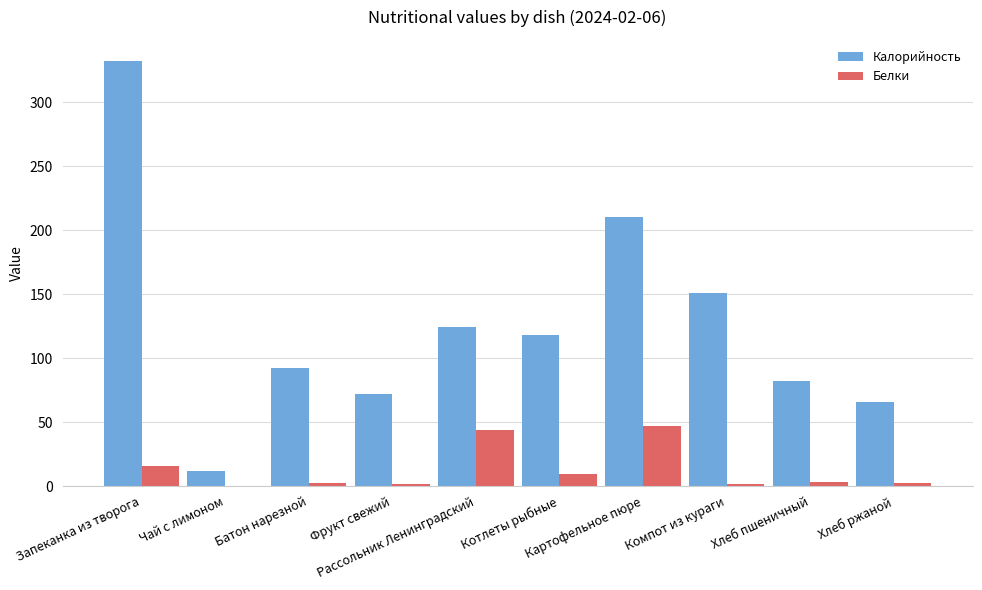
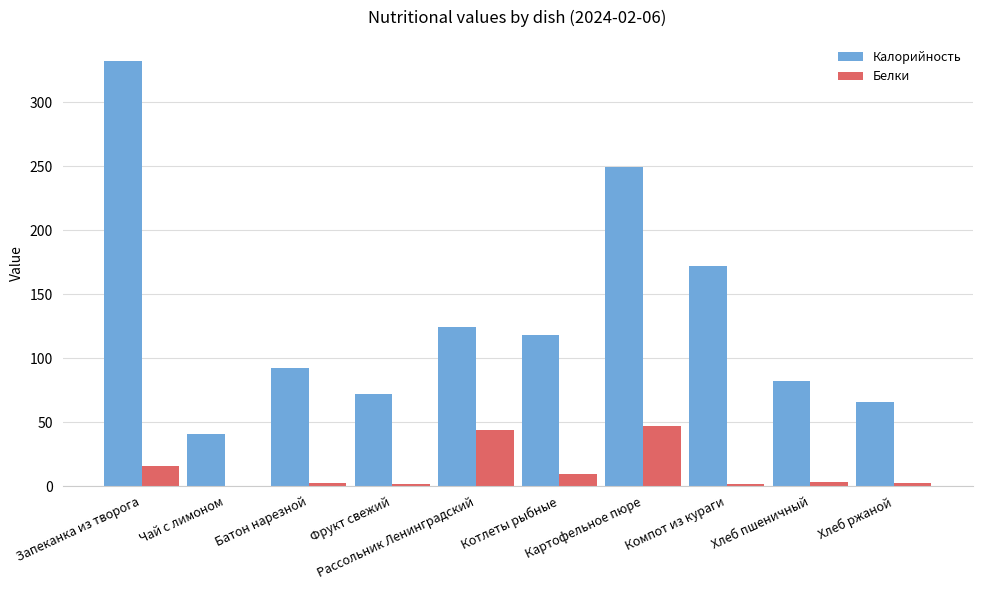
  {
    "Калорийность": {
      "Запеканка из творога": 332,
-     "Чай с лимоном": 12,
+     "Чай с лимоном": 41,
      "Батон нарезной": 92,
      "Фрукт свежий": 72,
      "Рассольник Ленинградский": 124,
      "Котлеты рыбные": 118,
-     "Картофельное пюре": 210,
-     "Компот из кураги": 151,
+     "Картофельное пюре": 249,
+     "Компот из кураги": 172,
      "Хлеб пшеничный": 82,
      "Хлеб ржаной": 66
    },
    "Белки": {
      "Запеканка из творога": 16,
      "Батон нарезной": 3,
      "Рассольник Ленинградский": 44,
      "Котлеты рыбные": 9,
      "Картофельное пюре": 47,
      "Хлеб пшеничный": 3,
      "Хлеб ржаной": 2
    }
  }
